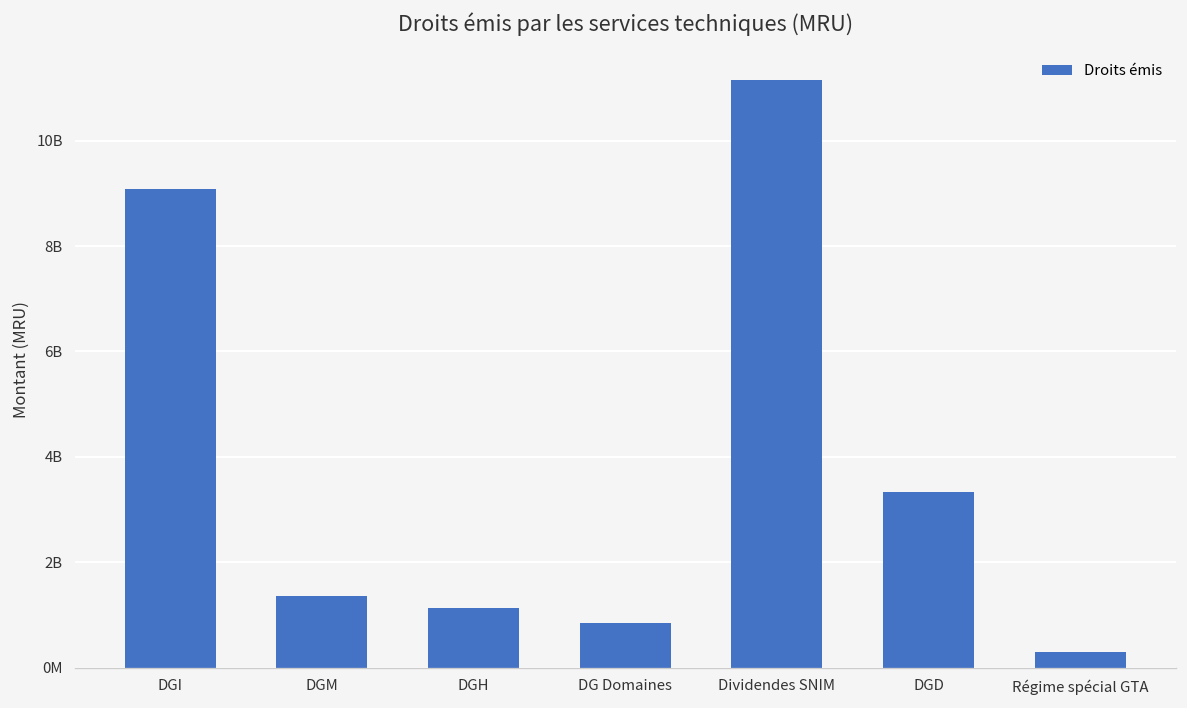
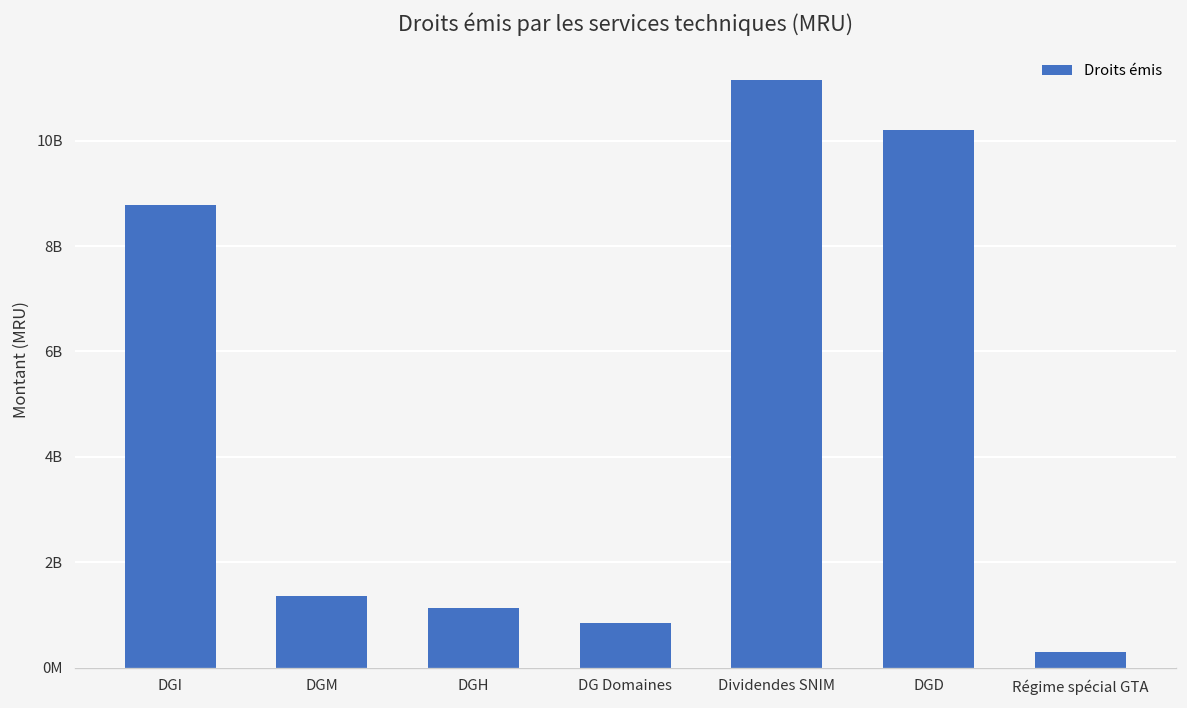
  {
-   "DGI": 9100000000,
+   "DGI": 8800000000,
    "DGM": 1400000000,
    "DGH": 1100000000,
    "DG Domaines": 800000000,
    "Dividendes SNIM": 11200000000,
-   "DGD": 3300000000,
+   "DGD": 10200000000,
    "Régime spécial GTA": 300000000
  }
